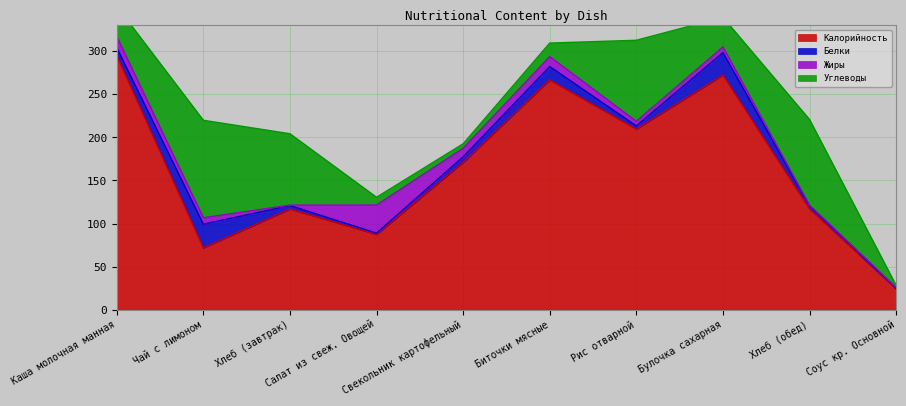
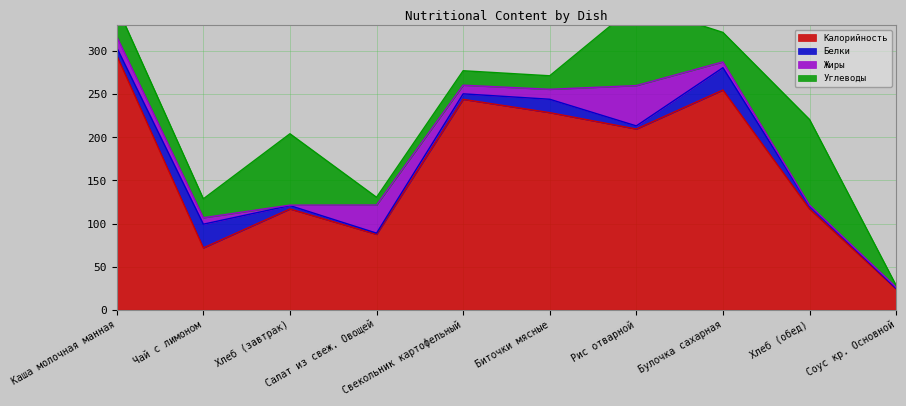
  {
    "Калорийность": {
      "Каша молочная манная": 300,
      "Чай с лимоном": 70,
      "Хлеб (завтрак)": 120,
-     "Свекольник картофельный": 170,
-     "Биточки мясные": 270,
+     "Свекольник картофельный": 240,
+     "Биточки мясные": 230,
      "Рис отварной": 210,
-     "Булочка сахарная": 270,
+     "Булочка сахарная": 260,
      "Хлеб (обед)": 120
    },
    "Белки": {
      "Каша молочная манная": 10,
      "Чай с лимоном": 30,
      "Свекольник картофельный": 10,
      "Биточки мясные": 20,
      "Рис отварной": 0,
      "Булочка сахарная": 30
    },
    "Жиры": {
      "Каша молочная манная": 10,
      "Чай с лимоном": 10,
      "Салат из свеж. Овощей": 30,
      "Свекольник картофельный": 10,
      "Биточки мясные": 10,
-     "Рис отварной": 10,
+     "Рис отварной": 50,
      "Булочка сахарная": 10
    },
    "Углеводы": {
-     "Чай с лимоном": 110,
+     "Чай с лимоном": 20,
      "Хлеб (завтрак)": 80,
      "Салат из свеж. Овощей": 10,
-     "Свекольник картофельный": 10,
+     "Свекольник картофельный": 20,
      "Биточки мясные": 20,
      "Хлеб (обед)": 100
    }
  }
